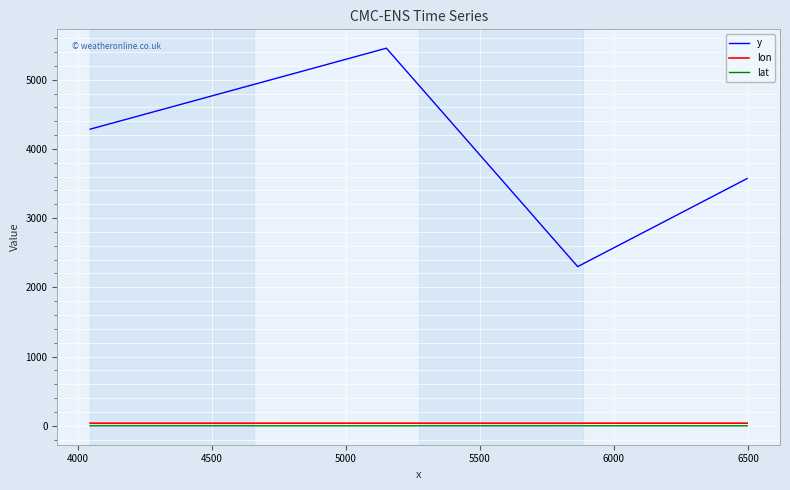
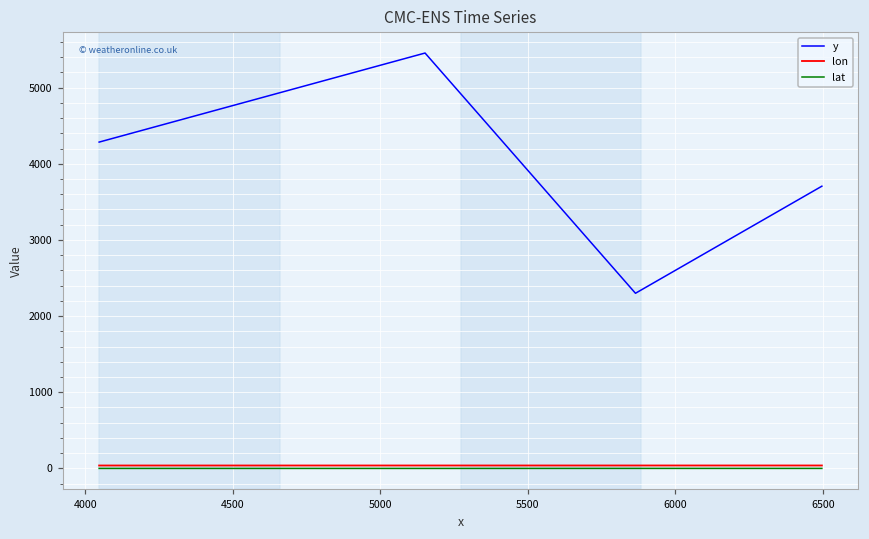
  {
    "y": {
-     "6500": 3600
+     "6500": 3700
    },
    "lon": {
      "6500": 0
    },
    "lat": {
      "6500": 0
    }
  }
